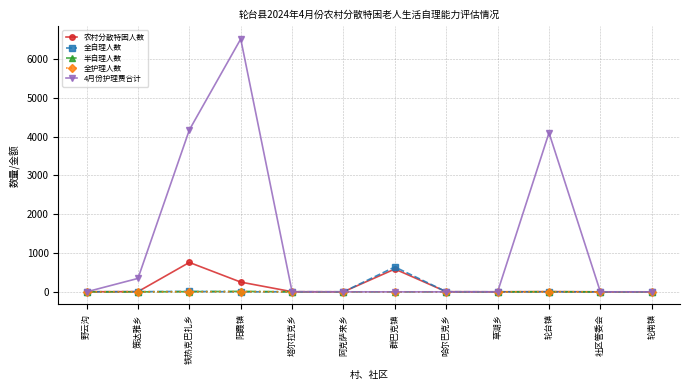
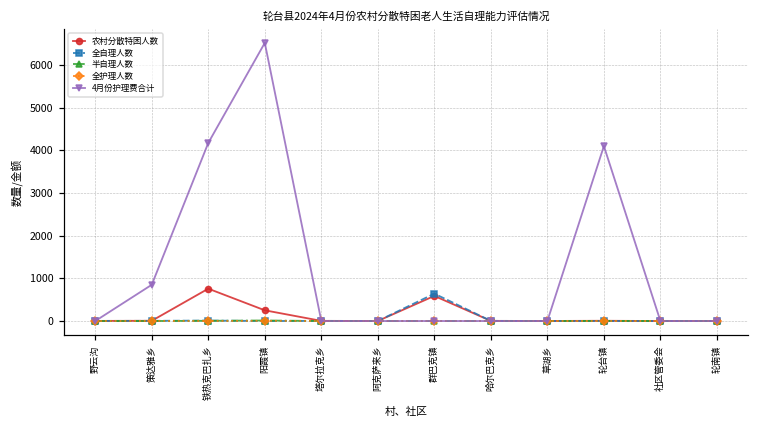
  {
    "农村分散特困人数": {
      "铁热克巴扎乡": 800,
      "阳霞镇": 300
    },
    "4月份护理费合计": {
-     "策达雅乡": 300,
+     "策达雅乡": 900,
      "铁热克巴扎乡": 4200,
      "阳霞镇": 6500,
      "轮台镇": 4100
    }
  }
